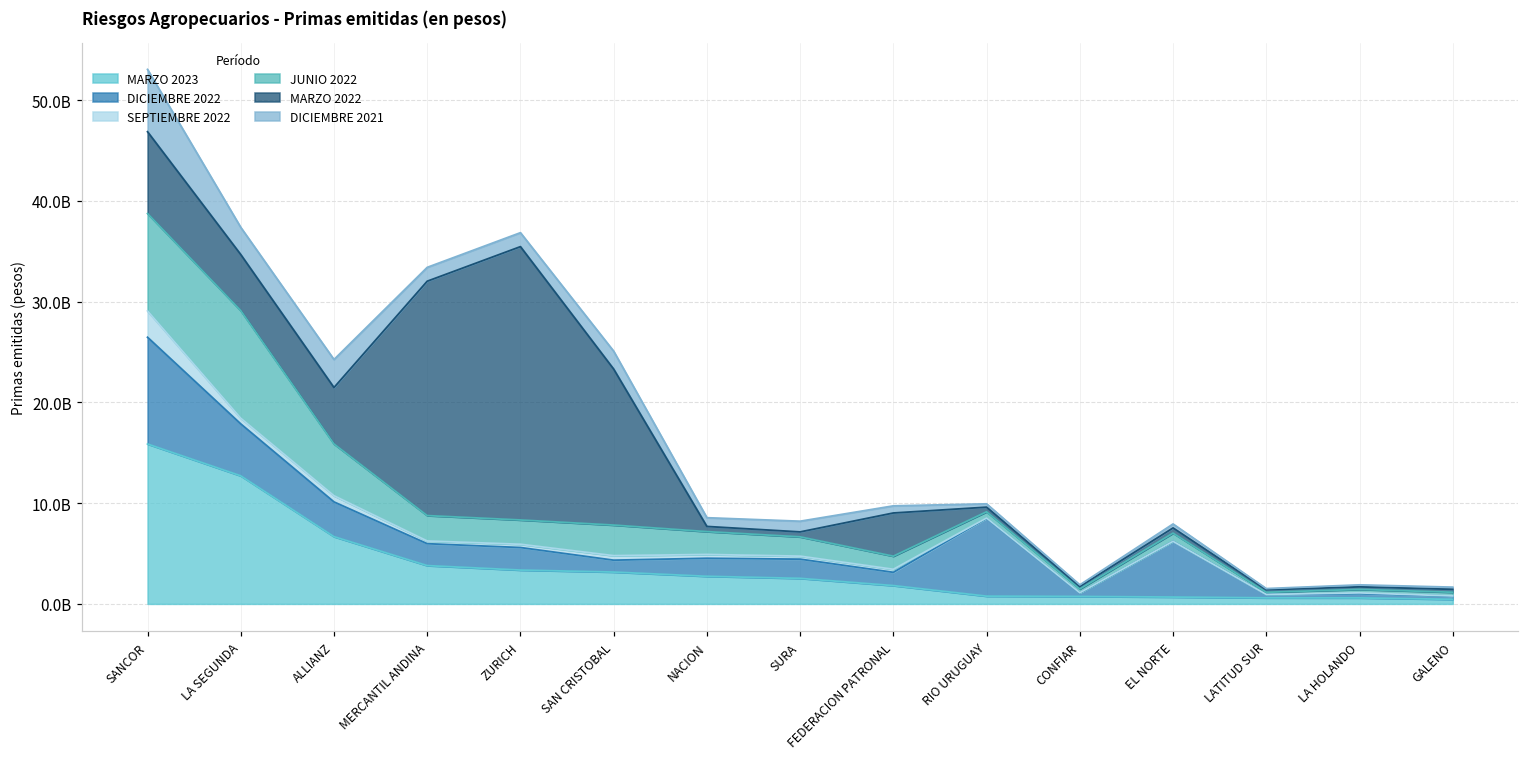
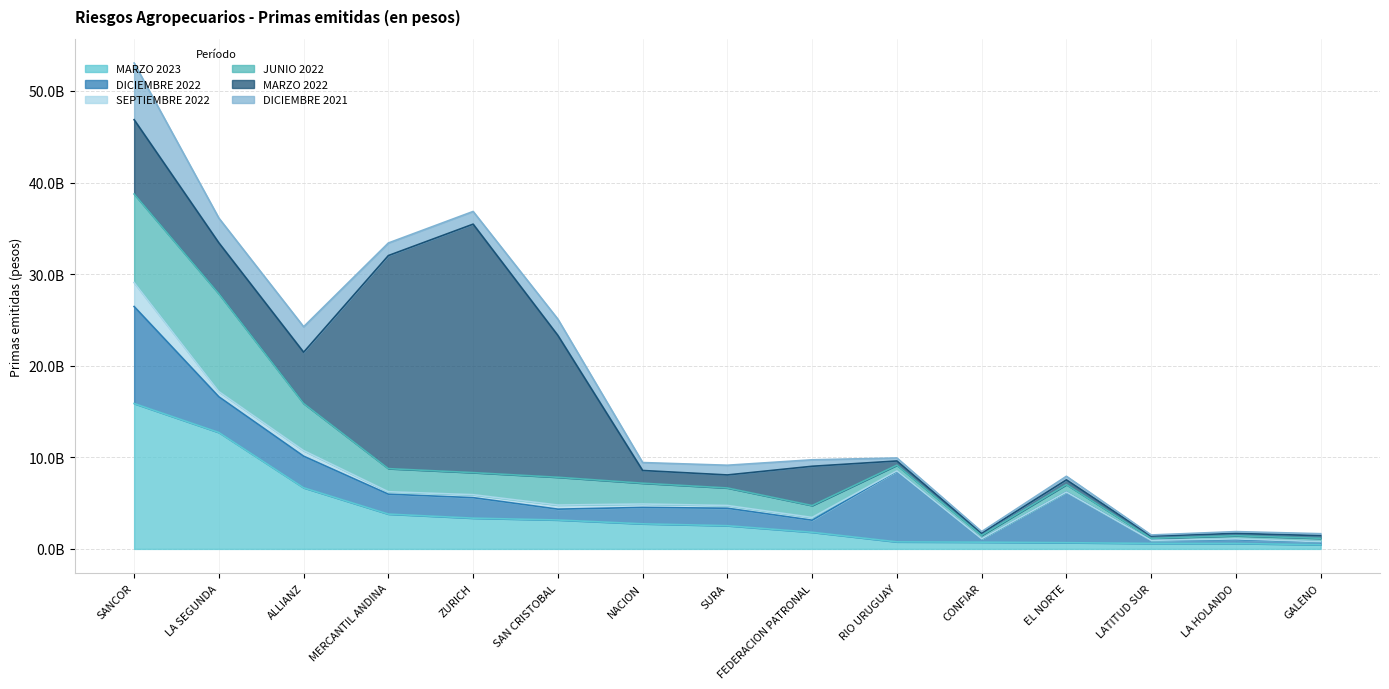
  {
    "DICIEMBRE 2022": {
      "SANCOR": 11000000000,
-     "LA SEGUNDA": 5000000000,
+     "LA SEGUNDA": 4000000000,
      "ALLIANZ": 3000000000,
      "ZURICH": 2000000000,
      "SAN CRISTOBAL": 1000000000,
      "NACION": 2000000000,
      "SURA": 2000000000,
      "FEDERACION PATRONAL": 1000000000
    },
    "MARZO 2022": {
      "SANCOR": 8000000000,
      "LA SEGUNDA": 6000000000,
      "ALLIANZ": 6000000000,
      "MERCANTIL ANDINA": 23000000000,
      "ZURICH": 27000000000,
      "SAN CRISTOBAL": 15000000000,
-     "NACION": 500000000,
-     "SURA": 0,
+     "NACION": 1400000000,
+     "SURA": 1000000000,
      "FEDERACION PATRONAL": 4000000000,
      "RIO URUGUAY": 0,
      "EL NORTE": 1000000000
    }
  }
